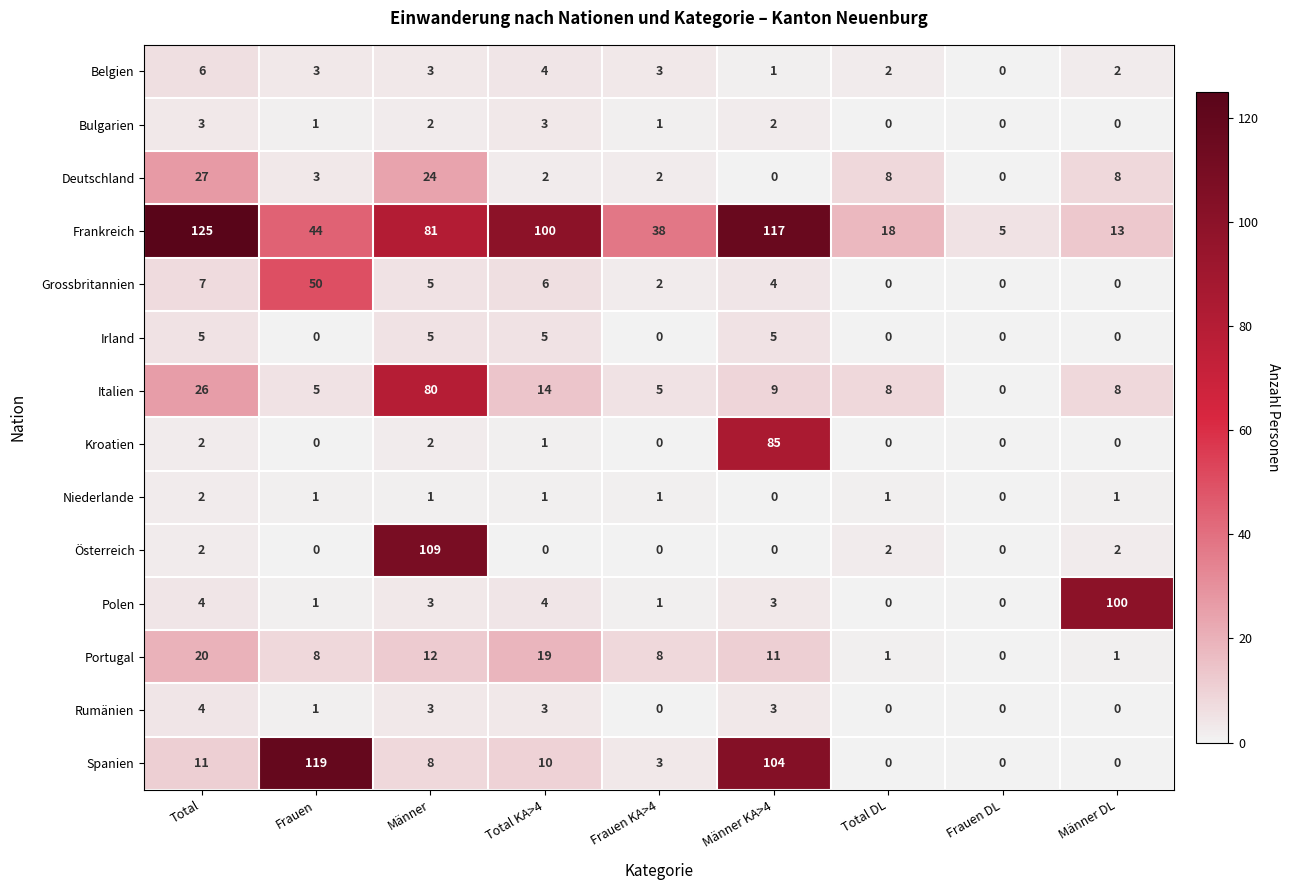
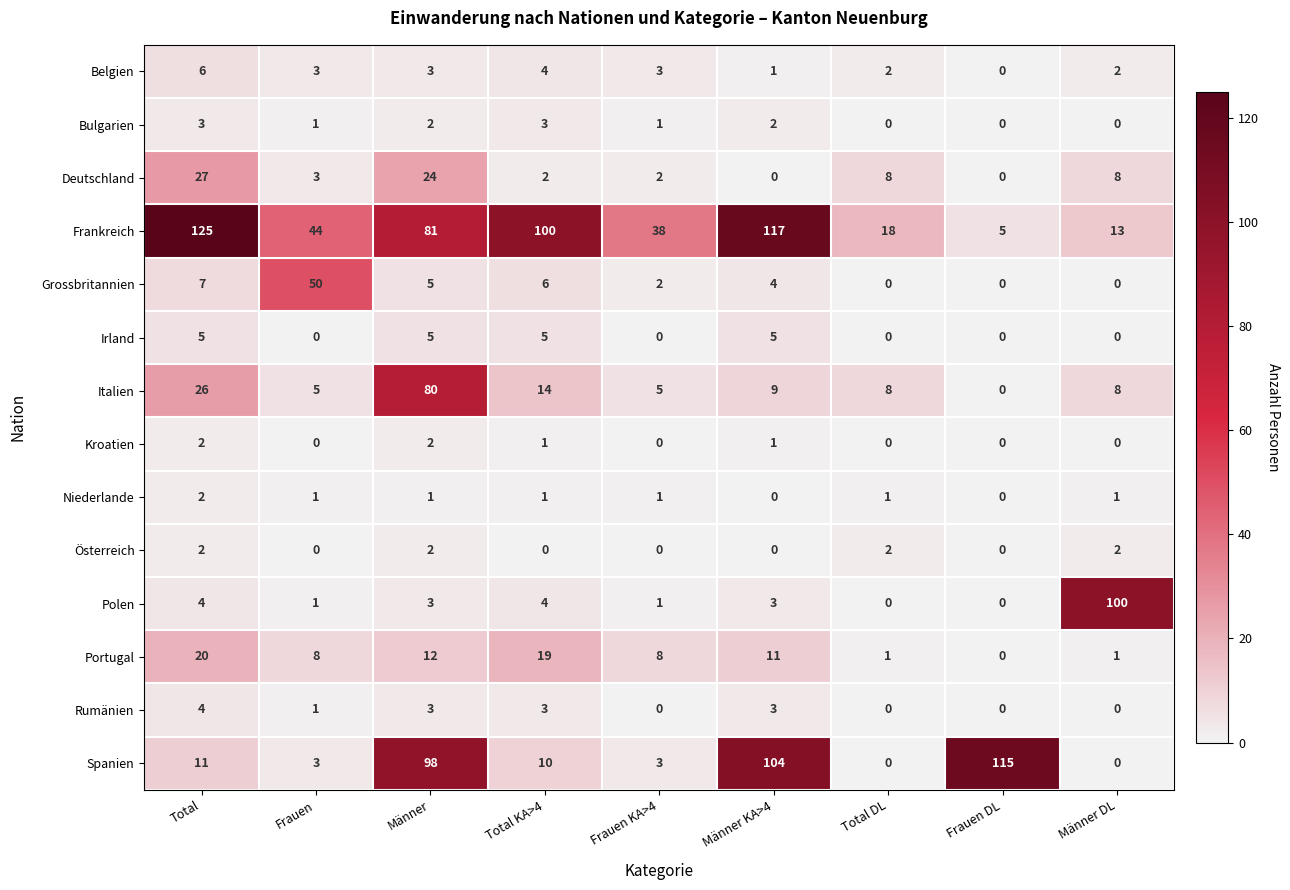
  {
    "Belgien": {
      "Total": 6,
      "Frauen": 3,
      "Männer": 3,
      "Total KA>4": 4,
      "Frauen KA>4": 3,
      "Männer KA>4": 1,
      "Total DL": 2,
      "Frauen DL": 0,
      "Männer DL": 2
    },
    "Bulgarien": {
      "Total": 3,
      "Frauen": 1,
      "Männer": 2,
      "Total KA>4": 3,
      "Frauen KA>4": 1,
      "Männer KA>4": 2,
      "Total DL": 0,
      "Frauen DL": 0,
      "Männer DL": 0
    },
    "Deutschland": {
      "Total": 27,
      "Frauen": 3,
      "Männer": 24,
      "Total KA>4": 2,
      "Frauen KA>4": 2,
      "Männer KA>4": 0,
      "Total DL": 8,
      "Frauen DL": 0,
      "Männer DL": 8
    },
    "Frankreich": {
      "Total": 125,
      "Frauen": 44,
      "Männer": 81,
      "Total KA>4": 100,
      "Frauen KA>4": 38,
      "Männer KA>4": 117,
      "Total DL": 18,
      "Frauen DL": 5,
      "Männer DL": 13
    },
    "Grossbritannien": {
      "Total": 7,
      "Frauen": 50,
      "Männer": 5,
      "Total KA>4": 6,
      "Frauen KA>4": 2,
      "Männer KA>4": 4,
      "Total DL": 0,
      "Frauen DL": 0,
      "Männer DL": 0
    },
    "Irland": {
      "Total": 5,
      "Frauen": 0,
      "Männer": 5,
      "Total KA>4": 5,
      "Frauen KA>4": 0,
      "Männer KA>4": 5,
      "Total DL": 0,
      "Frauen DL": 0,
      "Männer DL": 0
    },
    "Italien": {
      "Total": 26,
      "Frauen": 5,
      "Männer": 80,
      "Total KA>4": 14,
      "Frauen KA>4": 5,
      "Männer KA>4": 9,
      "Total DL": 8,
      "Frauen DL": 0,
      "Männer DL": 8
    },
    "Kroatien": {
      "Total": 2,
      "Frauen": 0,
      "Männer": 2,
      "Total KA>4": 1,
      "Frauen KA>4": 0,
-     "Männer KA>4": 85,
+     "Männer KA>4": 1,
      "Total DL": 0,
      "Frauen DL": 0,
      "Männer DL": 0
    },
    "Niederlande": {
      "Total": 2,
      "Frauen": 1,
      "Männer": 1,
      "Total KA>4": 1,
      "Frauen KA>4": 1,
      "Männer KA>4": 0,
      "Total DL": 1,
      "Frauen DL": 0,
      "Männer DL": 1
    },
    "Österreich": {
      "Total": 2,
      "Frauen": 0,
-     "Männer": 109,
+     "Männer": 2,
      "Total KA>4": 0,
      "Frauen KA>4": 0,
      "Männer KA>4": 0,
      "Total DL": 2,
      "Frauen DL": 0,
      "Männer DL": 2
    },
    "Polen": {
      "Total": 4,
      "Frauen": 1,
      "Männer": 3,
      "Total KA>4": 4,
      "Frauen KA>4": 1,
      "Männer KA>4": 3,
      "Total DL": 0,
      "Frauen DL": 0,
      "Männer DL": 100
    },
    "Portugal": {
      "Total": 20,
      "Frauen": 8,
      "Männer": 12,
      "Total KA>4": 19,
      "Frauen KA>4": 8,
      "Männer KA>4": 11,
      "Total DL": 1,
      "Frauen DL": 0,
      "Männer DL": 1
    },
    "Rumänien": {
      "Total": 4,
      "Frauen": 1,
      "Männer": 3,
      "Total KA>4": 3,
      "Frauen KA>4": 0,
      "Männer KA>4": 3,
      "Total DL": 0,
      "Frauen DL": 0,
      "Männer DL": 0
    },
    "Spanien": {
      "Total": 11,
-     "Frauen": 119,
-     "Männer": 8,
+     "Frauen": 3,
+     "Männer": 98,
      "Total KA>4": 10,
      "Frauen KA>4": 3,
      "Männer KA>4": 104,
      "Total DL": 0,
-     "Frauen DL": 0,
+     "Frauen DL": 115,
      "Männer DL": 0
    }
  }
